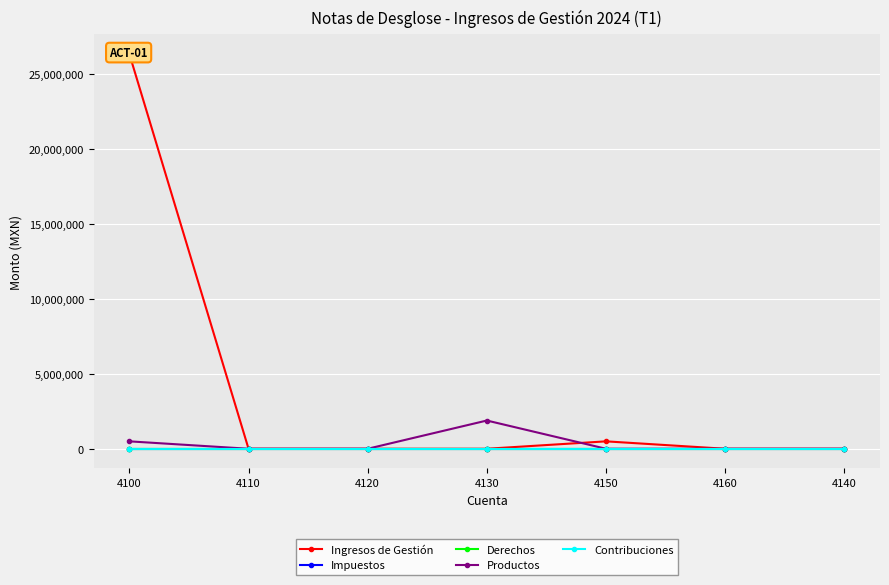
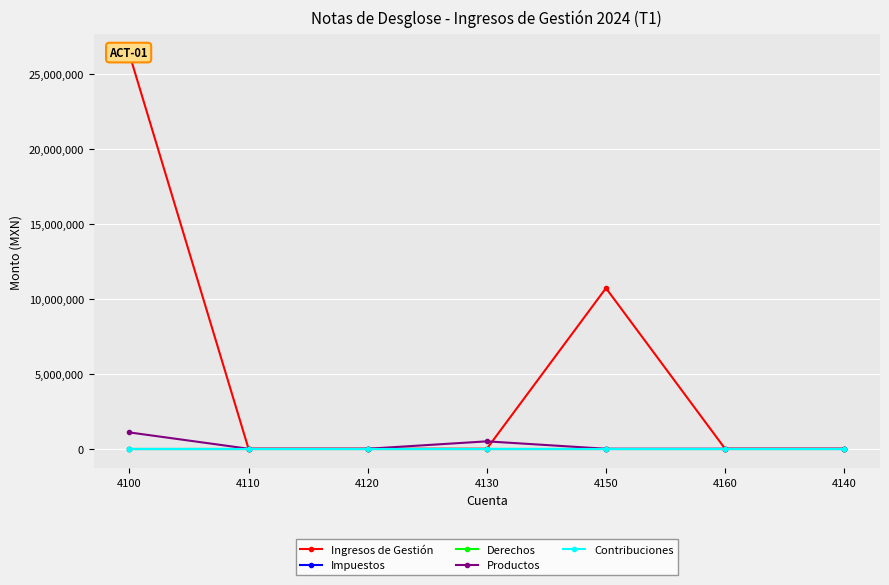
  {
    "Ingresos de Gestión": {
-     "4150": "500,000"
+     "4150": "10,700,000"
    },
    "Contribuciones": {
      "4100": "0"
    },
    "Productos": {
-     "4100": "500,000",
-     "4130": "1,900,000"
+     "4100": "1,100,000",
+     "4130": "500,000"
    }
  }
